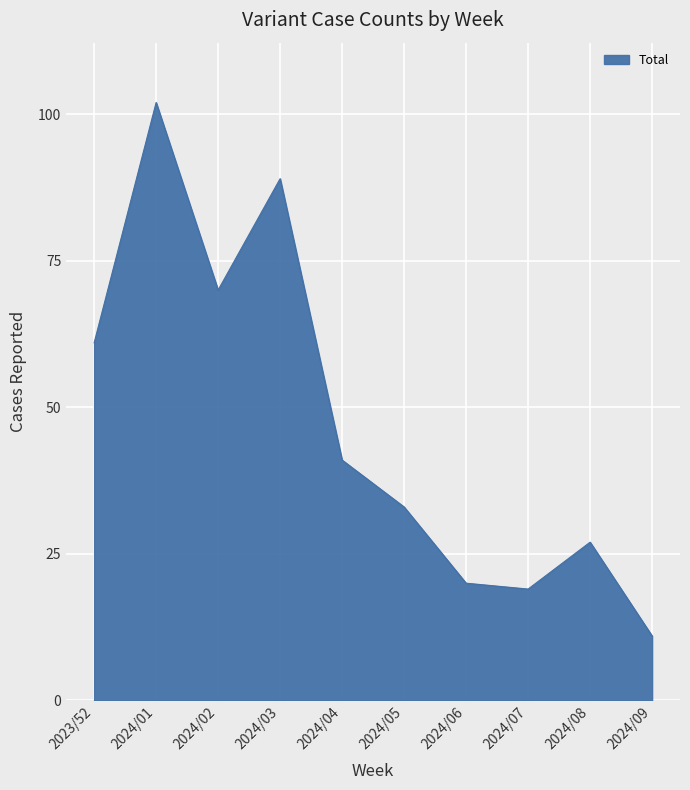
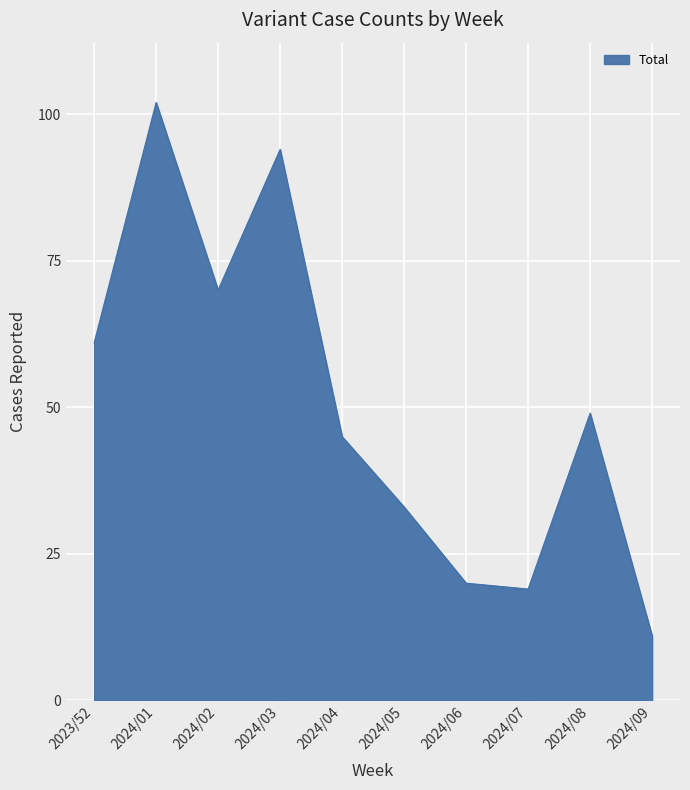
  {
    "2023/52": 61,
    "2024/01": 102,
    "2024/02": 70,
-   "2024/03": 89,
-   "2024/04": 41,
+   "2024/03": 94,
+   "2024/04": 45,
    "2024/05": 33,
    "2024/06": 20,
    "2024/07": 19,
-   "2024/08": 27,
+   "2024/08": 49,
    "2024/09": 11
  }
